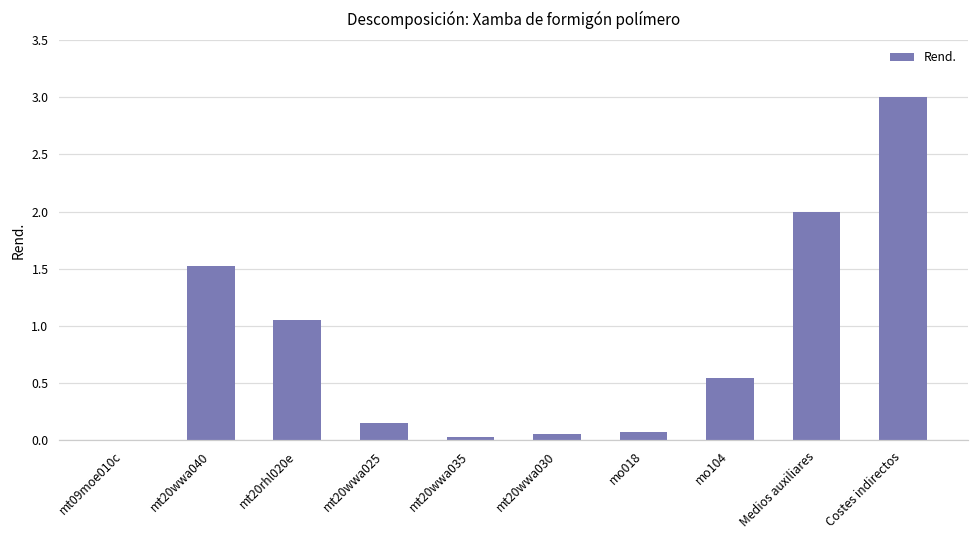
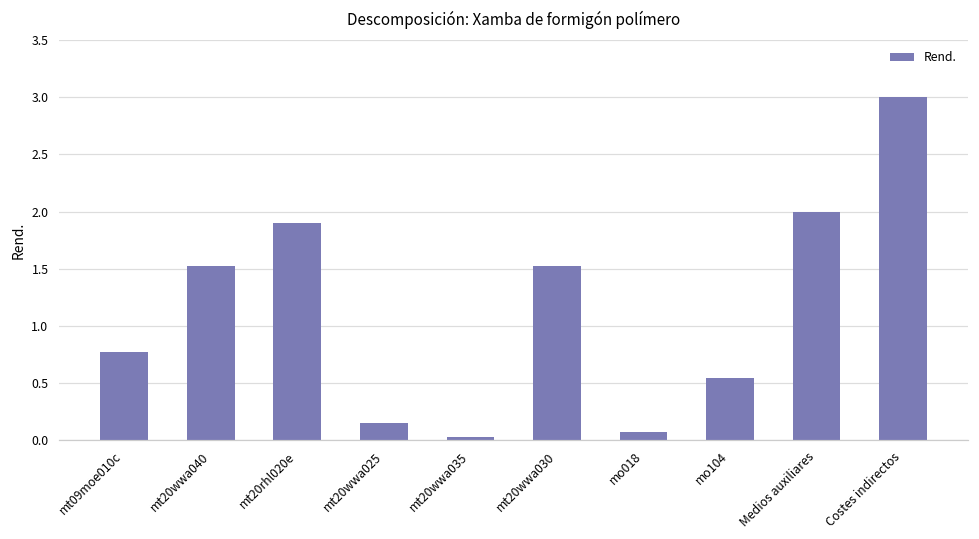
  {
-   "mt09moe010c": 0.00,
+   "mt09moe010c": 0.77,
    "mt20wwa040": 1.52,
-   "mt20rhl020e": 1.05,
+   "mt20rhl020e": 1.90,
    "mt20wwa025": 0.15,
    "mt20wwa035": 0.03,
-   "mt20wwa030": 0.06,
+   "mt20wwa030": 1.52,
    "mo018": 0.07,
    "mo104": 0.54,
    "Medios auxiliares": 2.00,
    "Costes indirectos": 3.00
  }
